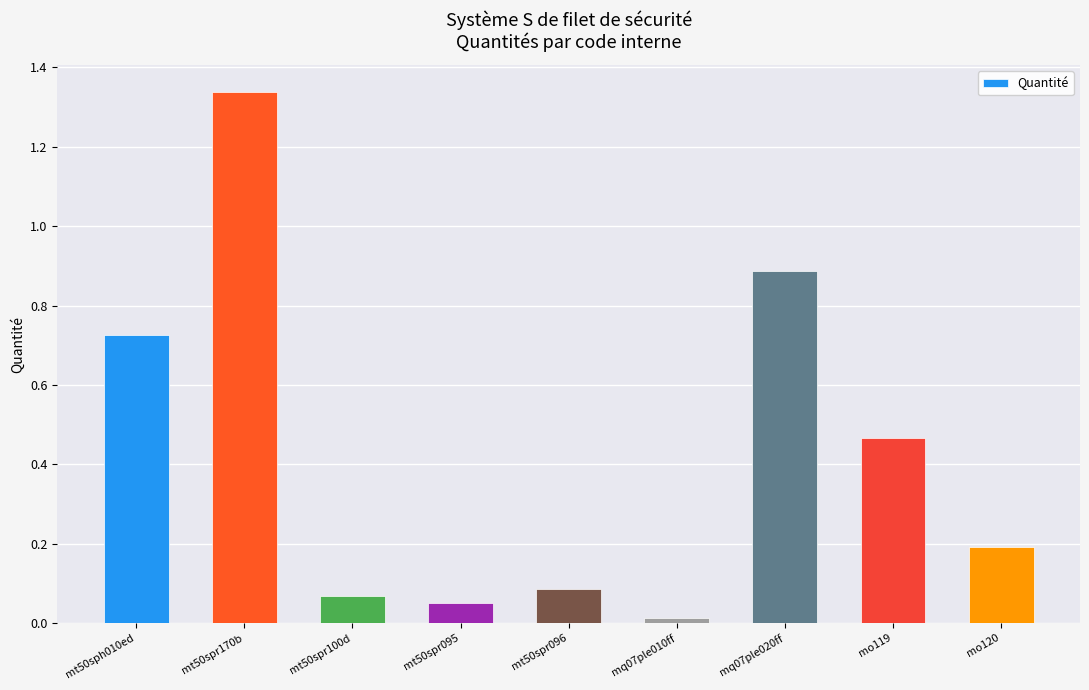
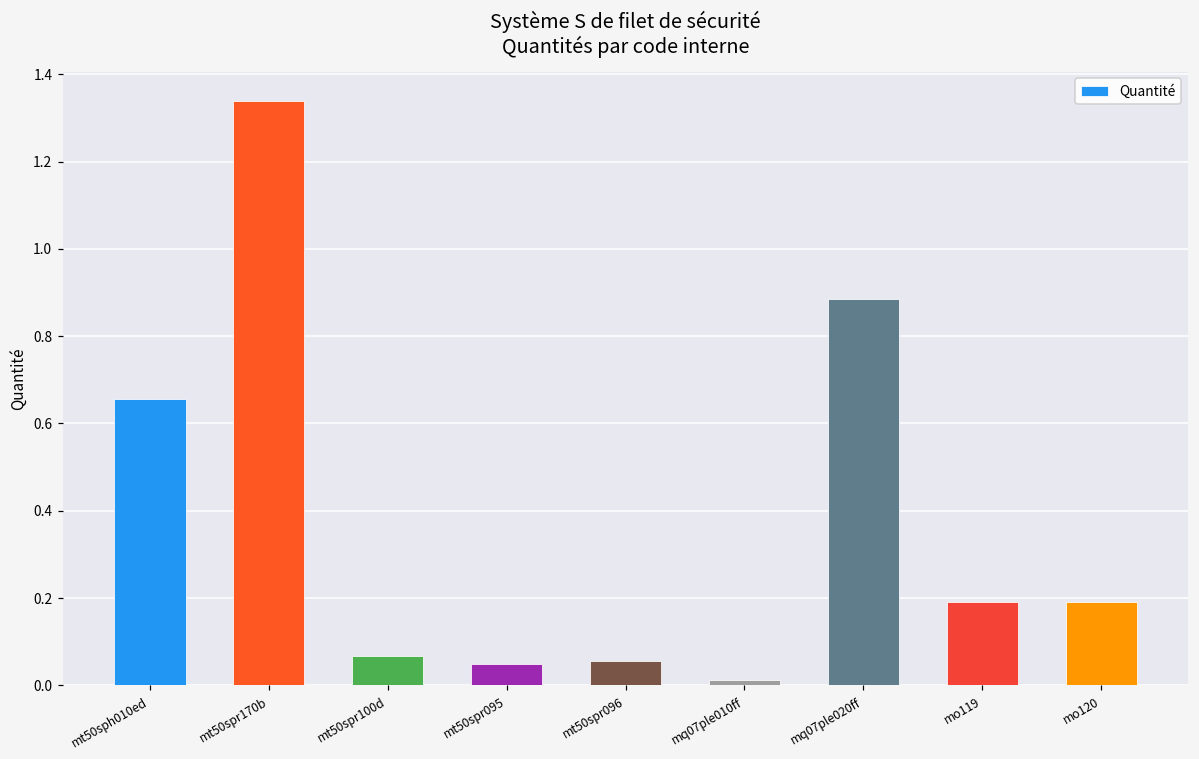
  {
-   "mt50sph010ed": 0.73,
+   "mt50sph010ed": 0.66,
    "mt50spr170b": 1.34,
    "mt50spr100d": 0.07,
    "mt50spr095": 0.05,
-   "mt50spr096": 0.09,
+   "mt50spr096": 0.06,
    "mq07ple010ff": 0.01,
    "mq07ple020ff": 0.89,
-   "mo119": 0.47,
+   "mo119": 0.19,
    "mo120": 0.19
  }
